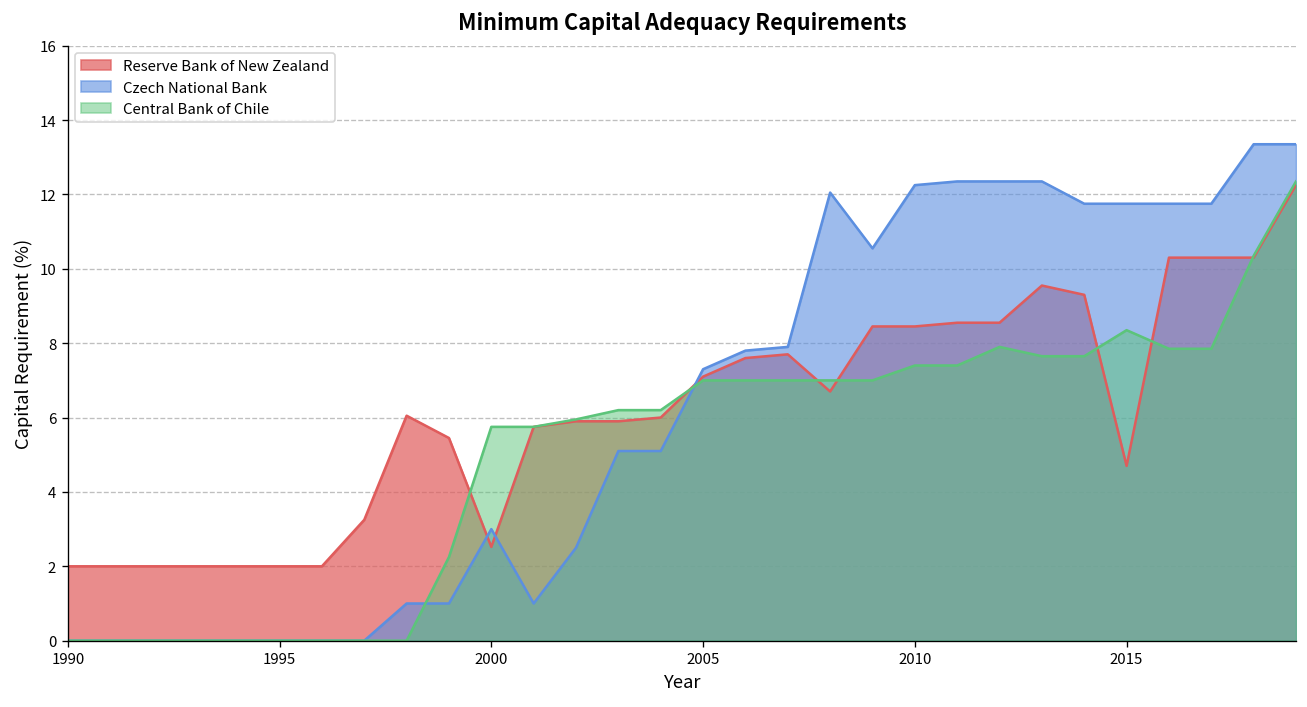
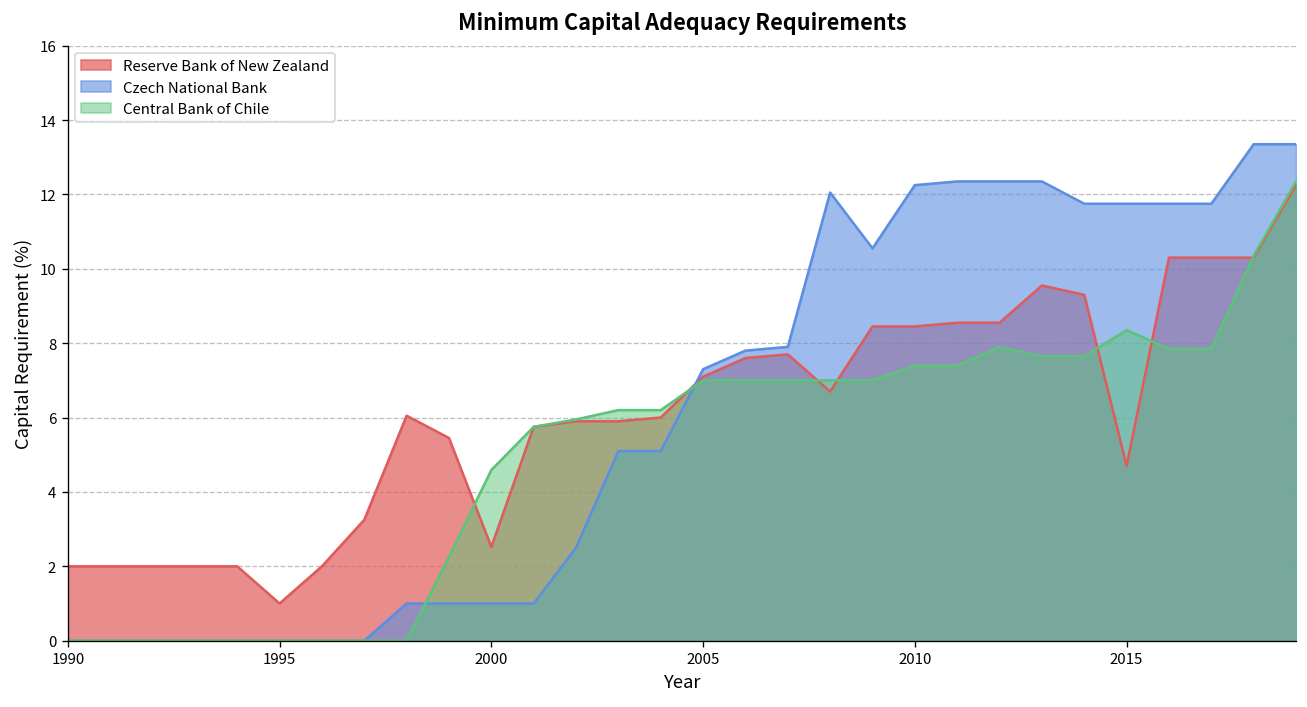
  {
    "Reserve Bank of New Zealand": {
      "1990": 2,
-     "1995": 2,
+     "1995": 1,
      "2000": 2.5,
      "2005": 7.1,
      "2010": 8.5,
      "2015": 4.7
    },
    "Czech National Bank": {
-     "2000": 3,
+     "2000": 1,
      "2005": 7.3,
      "2010": 12.3,
      "2015": 11.8
    },
    "Central Bank of Chile": {
-     "2000": 5.8,
+     "2000": 4.6,
      "2005": 7.0,
      "2010": 7.4,
      "2015": 8.4
    }
  }
